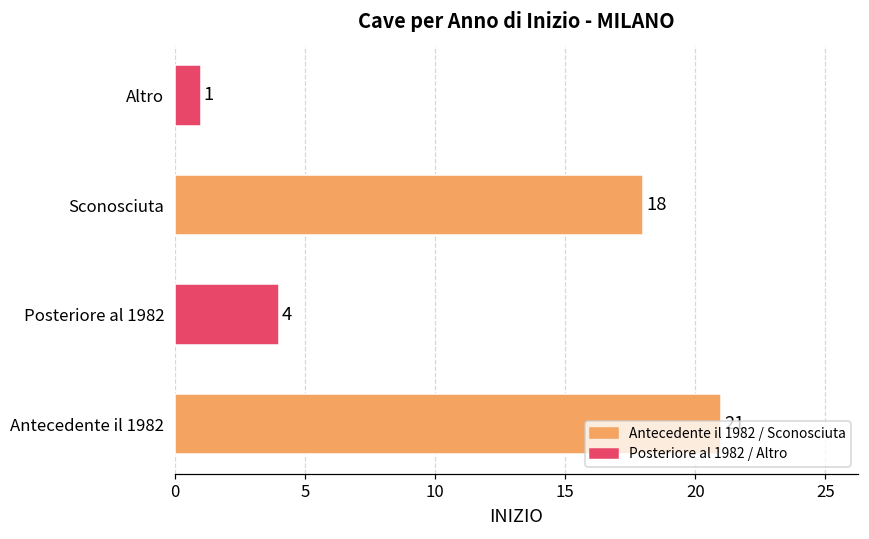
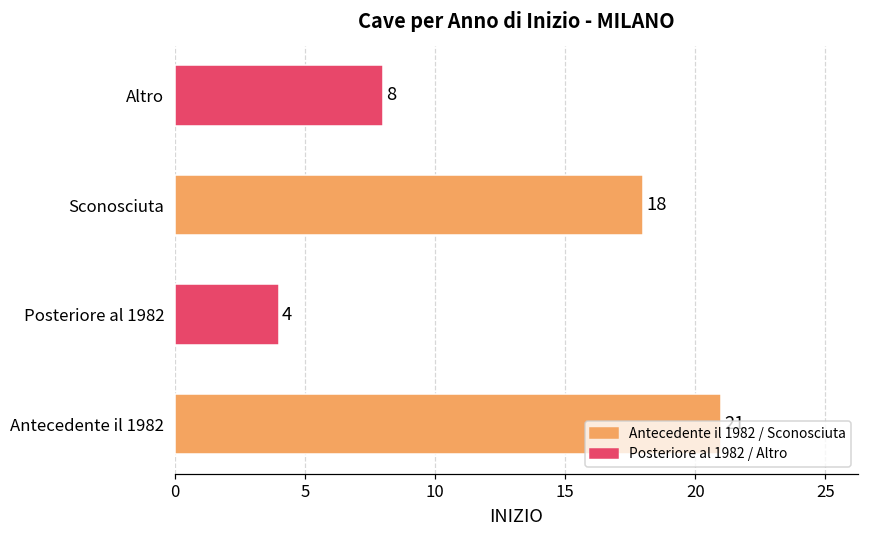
  {
-   "Altro": 1,
+   "Altro": 8,
    "Sconosciuta": 18,
    "Posteriore al 1982": 4
  }
